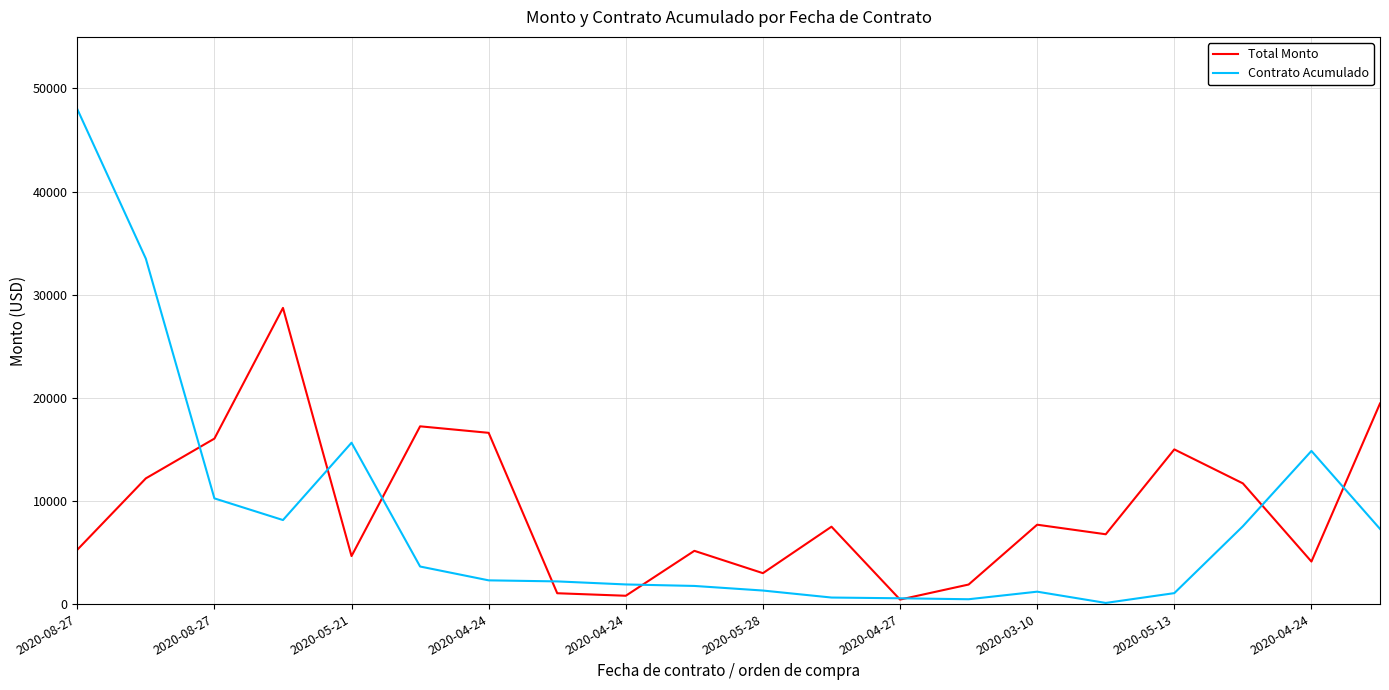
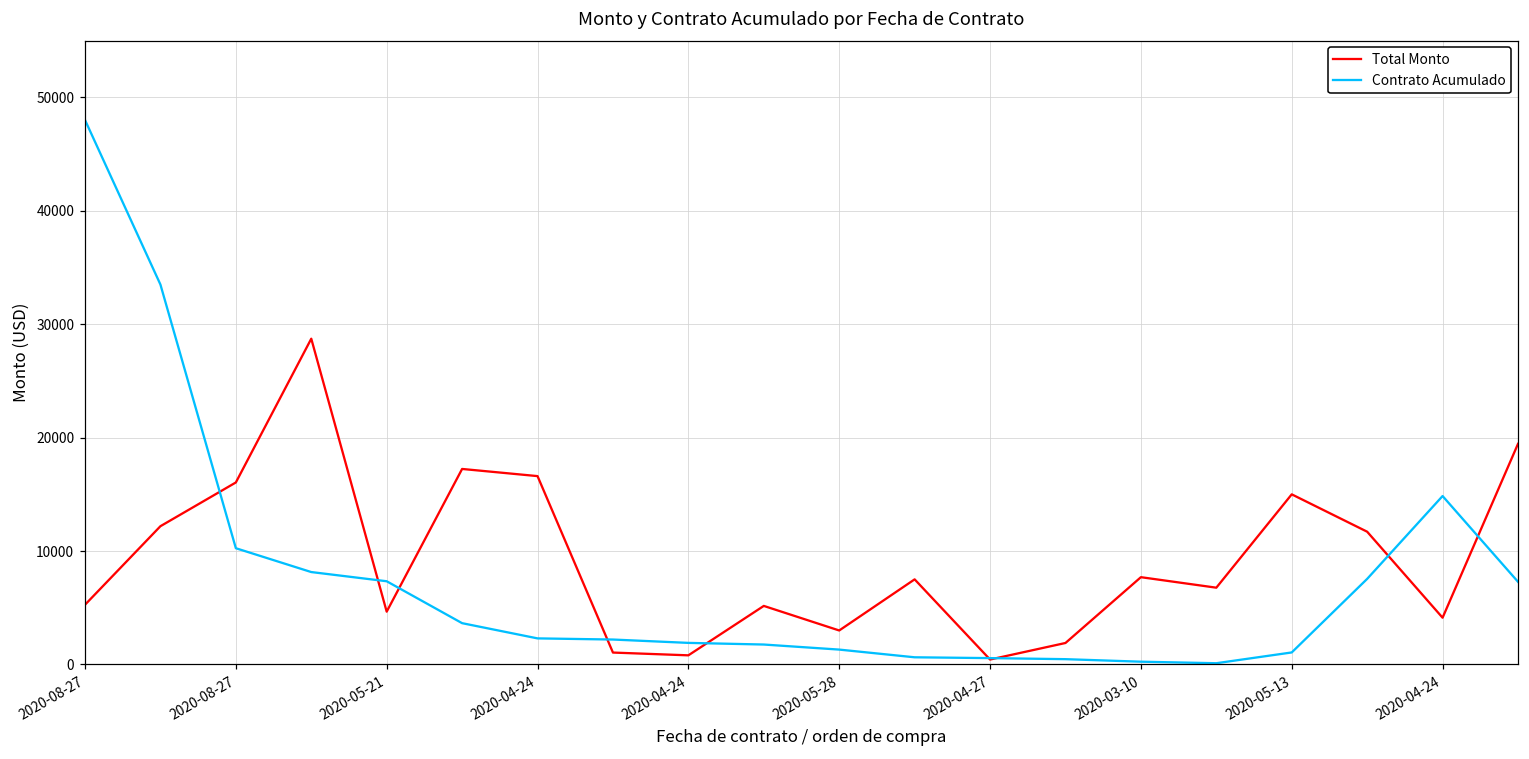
  {
    "Total Monto": {
      "2020-05-21": 4700,
      "2020-03-10": 7700
    },
    "Contrato Acumulado": {
-     "2020-05-21": 15600,
-     "2020-03-10": 1200
+     "2020-05-21": 7300,
+     "2020-03-10": 200
    }
  }
